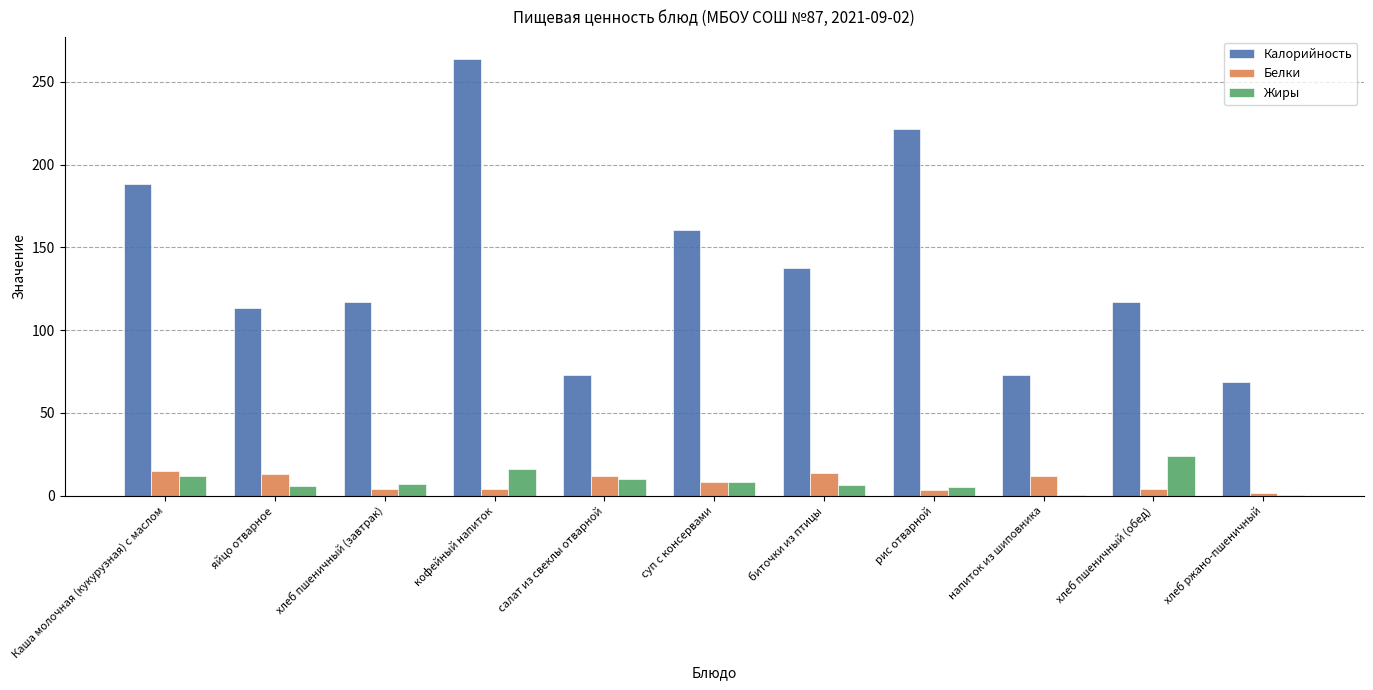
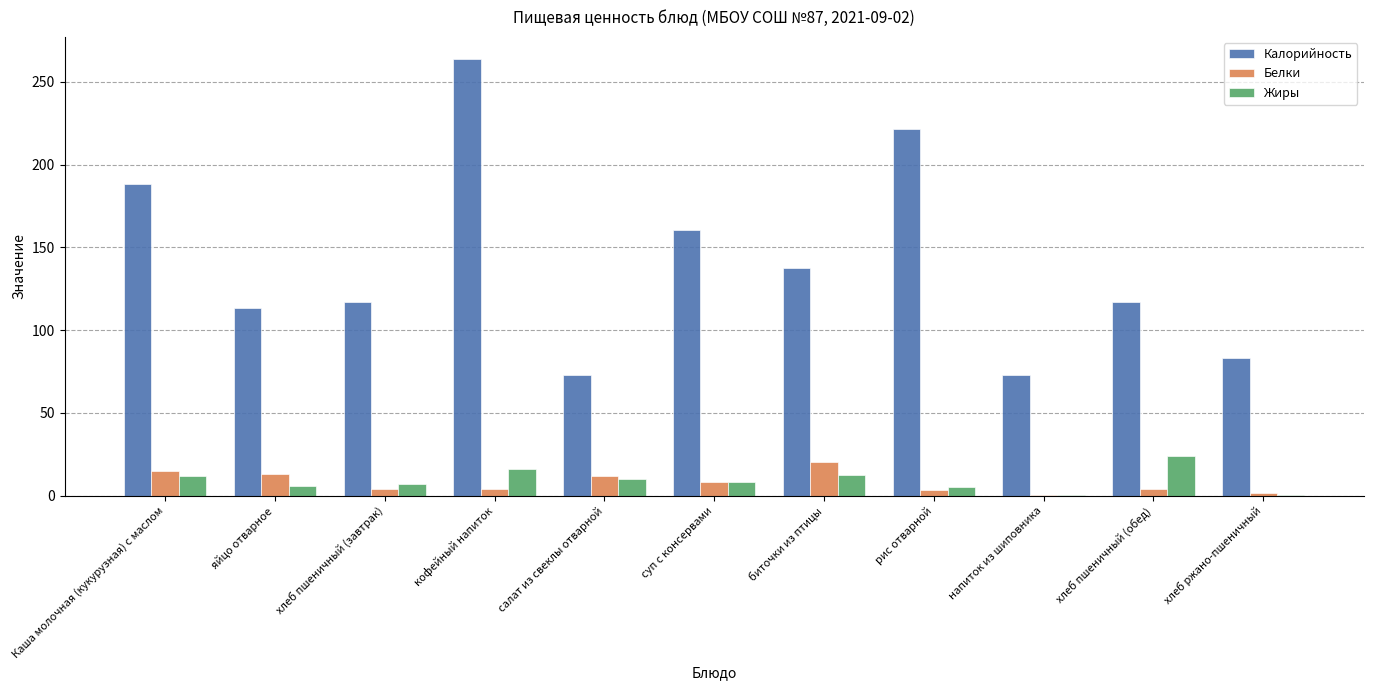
  {
    "Калорийность": {
      "Каша молочная (кукурузная) с маслом": 189,
      "яйцо отварное": 113,
      "хлеб пшеничный (завтрак)": 117,
      "кофейный напиток": 264,
      "салат из свеклы отварной": 73,
      "суп с консервами": 161,
      "биточки из птицы": 137,
      "рис отварной": 222,
      "напиток из шиповника": 73,
      "хлеб пшеничный (обед)": 117,
-     "хлеб ржано-пшеничный": 69
+     "хлеб ржано-пшеничный": 83
    },
    "Белки": {
      "Каша молочная (кукурузная) с маслом": 15,
      "яйцо отварное": 13,
      "хлеб пшеничный (завтрак)": 4,
      "кофейный напиток": 4,
      "салат из свеклы отварной": 12,
      "суп с консервами": 8,
-     "биточки из птицы": 14,
+     "биточки из птицы": 20,
      "рис отварной": 4,
-     "напиток из шиповника": 12,
+     "напиток из шиповника": 0,
      "хлеб пшеничный (обед)": 4,
      "хлеб ржано-пшеничный": 2
    },
    "Жиры": {
      "Каша молочная (кукурузная) с маслом": 12,
      "яйцо отварное": 6,
      "хлеб пшеничный (завтрак)": 7,
      "кофейный напиток": 16,
      "салат из свеклы отварной": 10,
      "суп с консервами": 8,
-     "биточки из птицы": 7,
+     "биточки из птицы": 12,
      "рис отварной": 5,
      "хлеб пшеничный (обед)": 24
    }
  }
